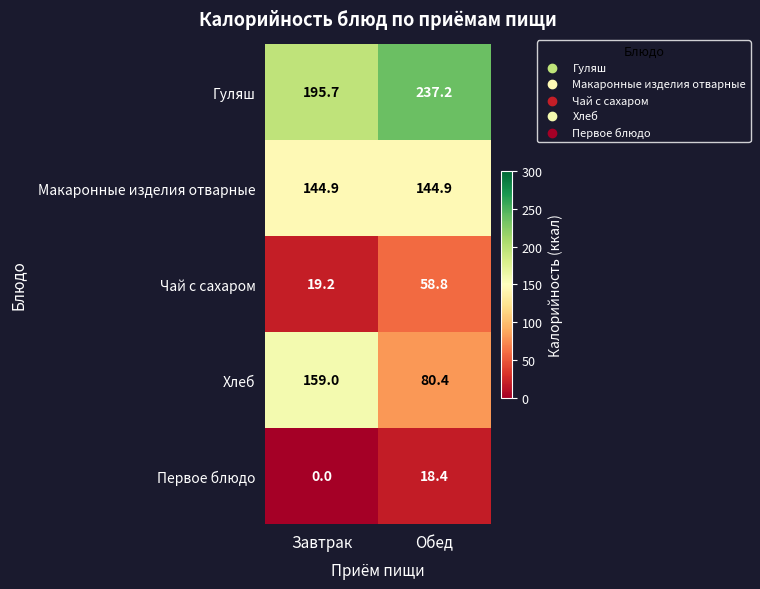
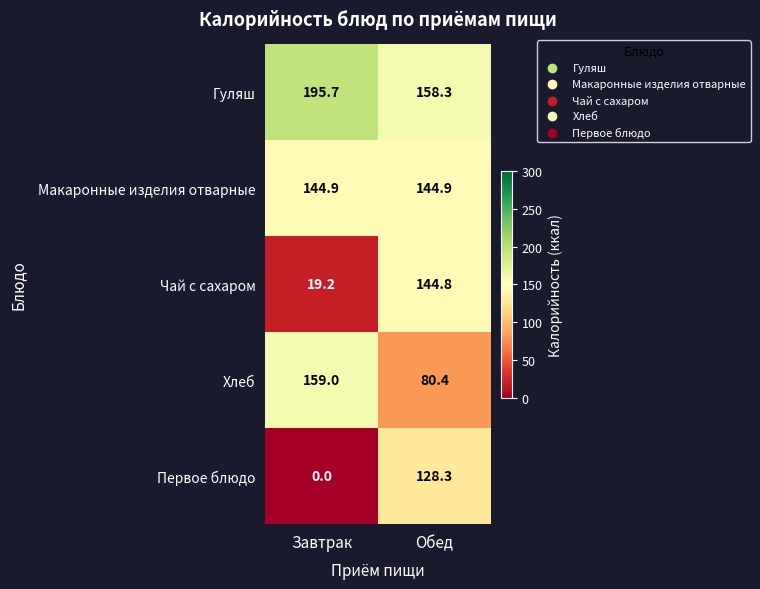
  {
    "Гуляш": {
      "Завтрак": 195.7,
-     "Обед": 237.2
+     "Обед": 158.3
    },
    "Макаронные изделия отварные": {
      "Завтрак": 144.9,
      "Обед": 144.9
    },
    "Чай с сахаром": {
      "Завтрак": 19.2,
-     "Обед": 58.8
+     "Обед": 144.8
    },
    "Хлеб": {
      "Завтрак": 159.0,
      "Обед": 80.4
    },
    "Первое блюдо": {
      "Завтрак": 0.0,
-     "Обед": 18.4
+     "Обед": 128.3
    }
  }
